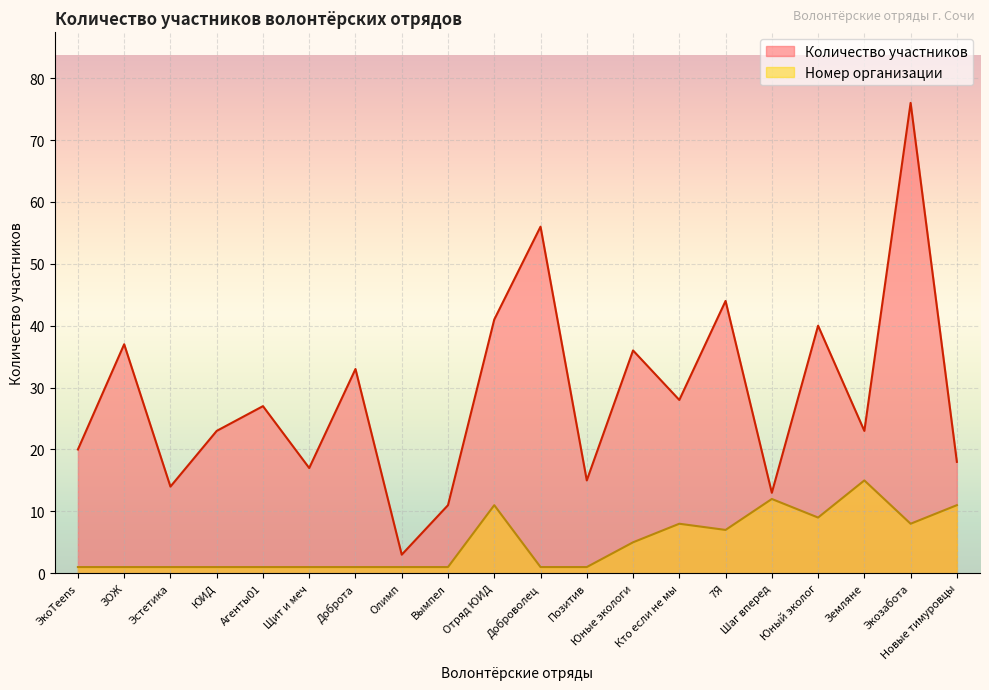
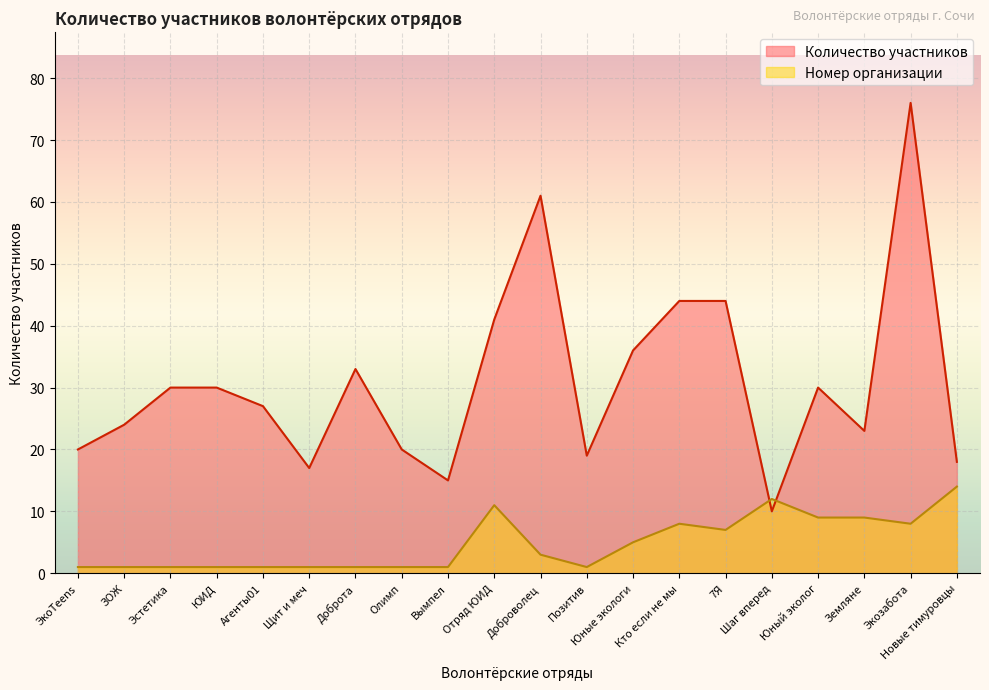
  {
    "Количество участников": {
      "ЭкоTeens": 20,
-     "ЗОЖ": 37,
-     "Эстетика": 14,
-     "ЮИД": 23,
+     "ЗОЖ": 24,
+     "Эстетика": 30,
+     "ЮИД": 30,
      "Агенты01": 27,
      "Щит и меч": 17,
      "Доброта": 33,
-     "Олимп": 3,
-     "Вымпел": 11,
+     "Олимп": 20,
+     "Вымпел": 15,
      "Отряд ЮИД": 41,
-     "Доброволец": 56,
-     "Позитив": 15,
+     "Доброволец": 61,
+     "Позитив": 19,
      "Юные экологи": 36,
-     "Кто если не мы": 28,
+     "Кто если не мы": 44,
      "7Я": 44,
-     "Шаг вперед": 13,
-     "Юный эколог": 40,
+     "Шаг вперед": 10,
+     "Юный эколог": 30,
      "Земляне": 23,
      "Экозабота": 76,
      "Новые тимуровцы": 18
    },
    "Номер организации": {
      "ЭкоTeens": 1,
      "ЗОЖ": 1,
      "Эстетика": 1,
      "ЮИД": 1,
      "Агенты01": 1,
      "Щит и меч": 1,
      "Доброта": 1,
      "Олимп": 1,
      "Вымпел": 1,
      "Отряд ЮИД": 11,
-     "Доброволец": 1,
+     "Доброволец": 3,
      "Позитив": 1,
      "Юные экологи": 5,
      "Кто если не мы": 8,
      "7Я": 7,
      "Шаг вперед": 12,
      "Юный эколог": 9,
-     "Земляне": 15,
+     "Земляне": 9,
      "Экозабота": 8,
-     "Новые тимуровцы": 11
+     "Новые тимуровцы": 14
    }
  }
